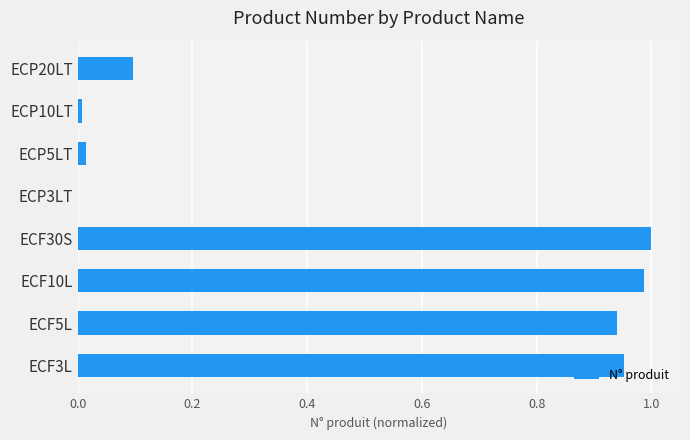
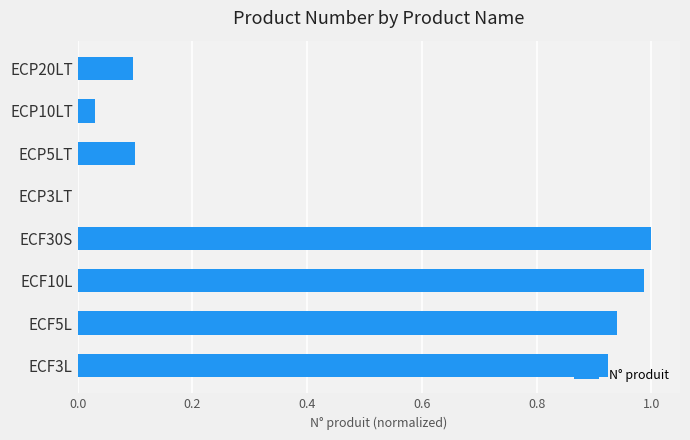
  {
    "ECP20LT": 0.10,
-   "ECP10LT": 0.01,
-   "ECP5LT": 0.02,
+   "ECP10LT": 0.03,
+   "ECP5LT": 0.10,
    "ECP3LT": 0.00,
    "ECF30S": 1.00,
    "ECF10L": 0.99,
    "ECF5L": 0.94,
-   "ECF3L": 0.95
+   "ECF3L": 0.92
  }
